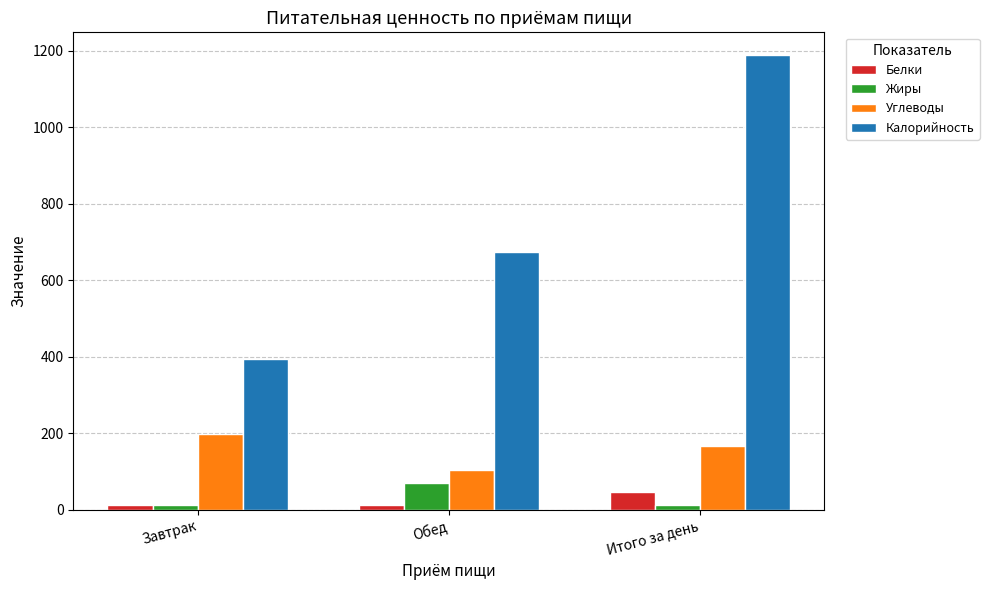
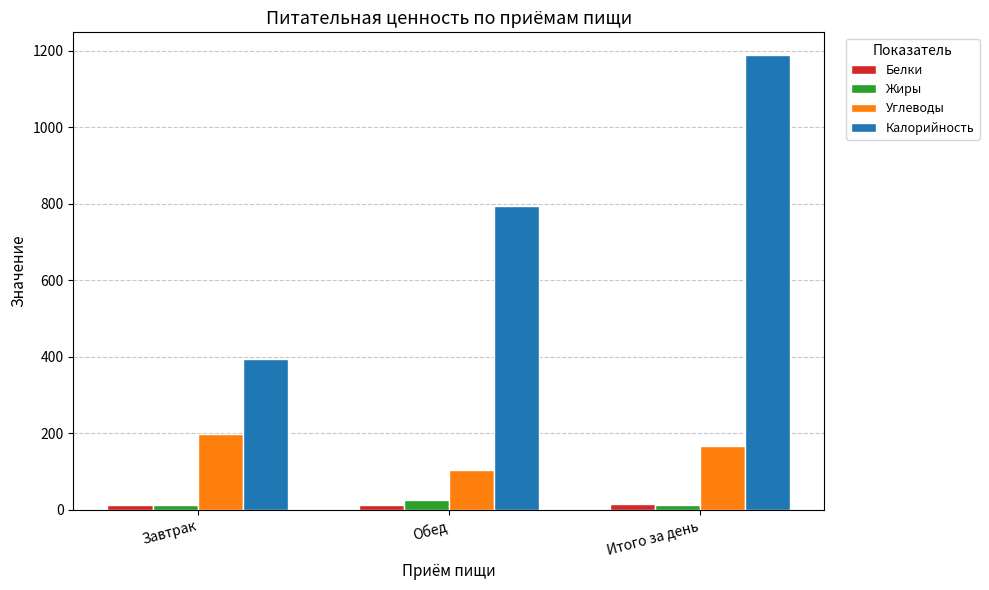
  {
    "Белки": {
      "Завтрак": 10,
      "Обед": 10,
-     "Итого за день": 50
+     "Итого за день": 10
    },
    "Жиры": {
      "Завтрак": 10,
-     "Обед": 70,
+     "Обед": 30,
      "Итого за день": 10
    },
    "Углеводы": {
      "Завтрак": 200,
      "Обед": 110,
      "Итого за день": 170
    },
    "Калорийность": {
      "Завтрак": 400,
-     "Обед": 670,
+     "Обед": 790,
      "Итого за день": 1190
    }
  }
